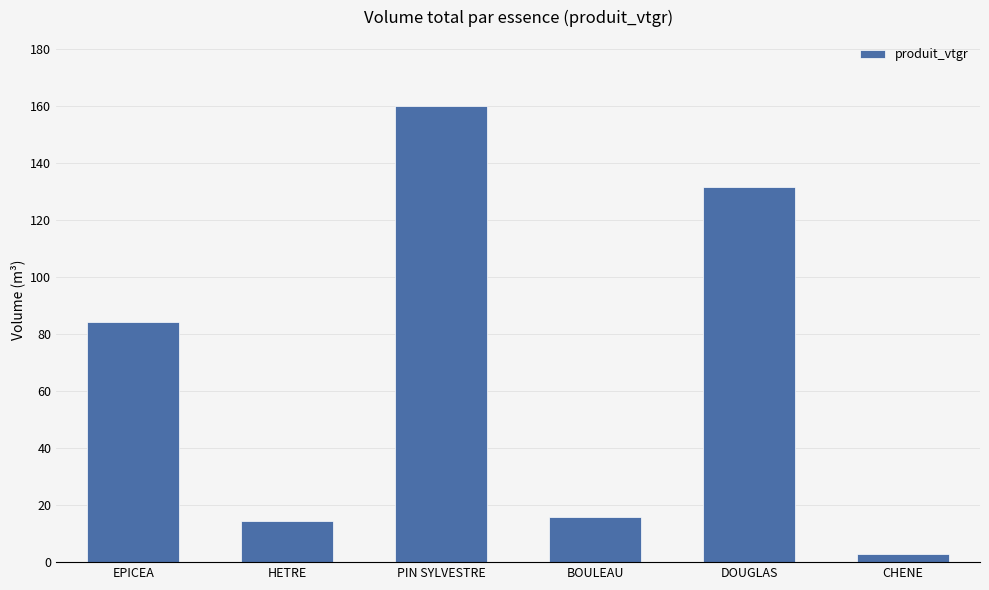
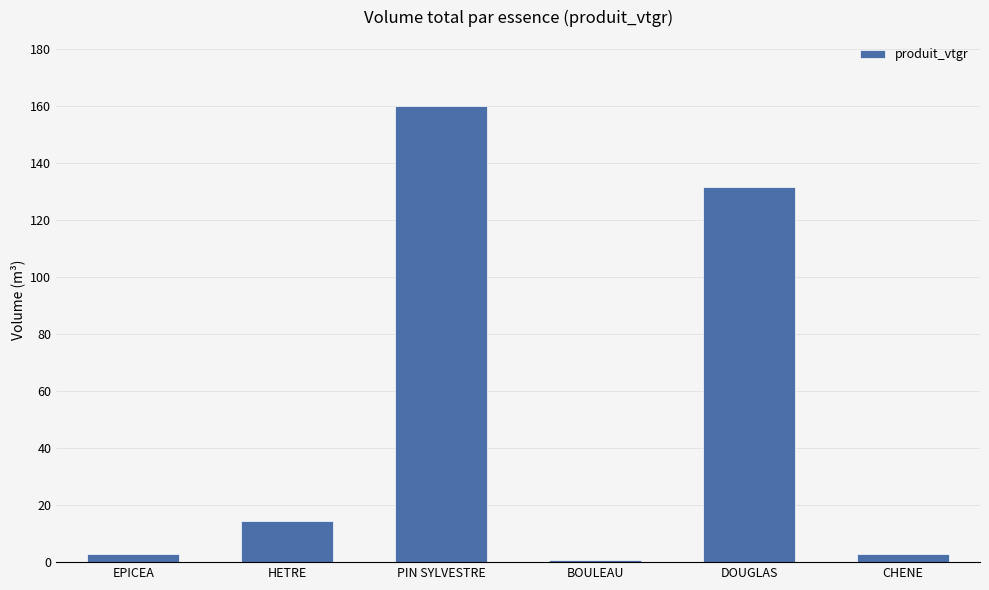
  {
-   "EPICEA": 84,
+   "EPICEA": 3,
    "HETRE": 14,
    "PIN SYLVESTRE": 160,
-   "BOULEAU": 16,
+   "BOULEAU": 1,
    "DOUGLAS": 132,
    "CHENE": 3
  }
